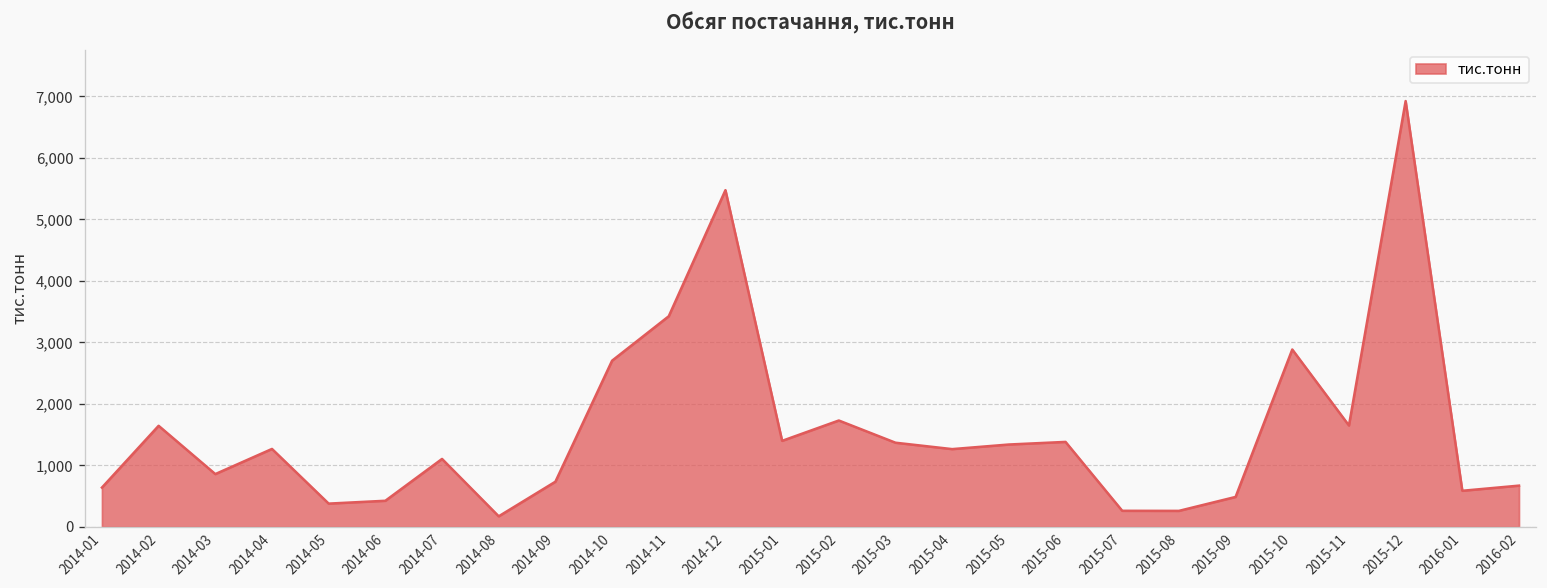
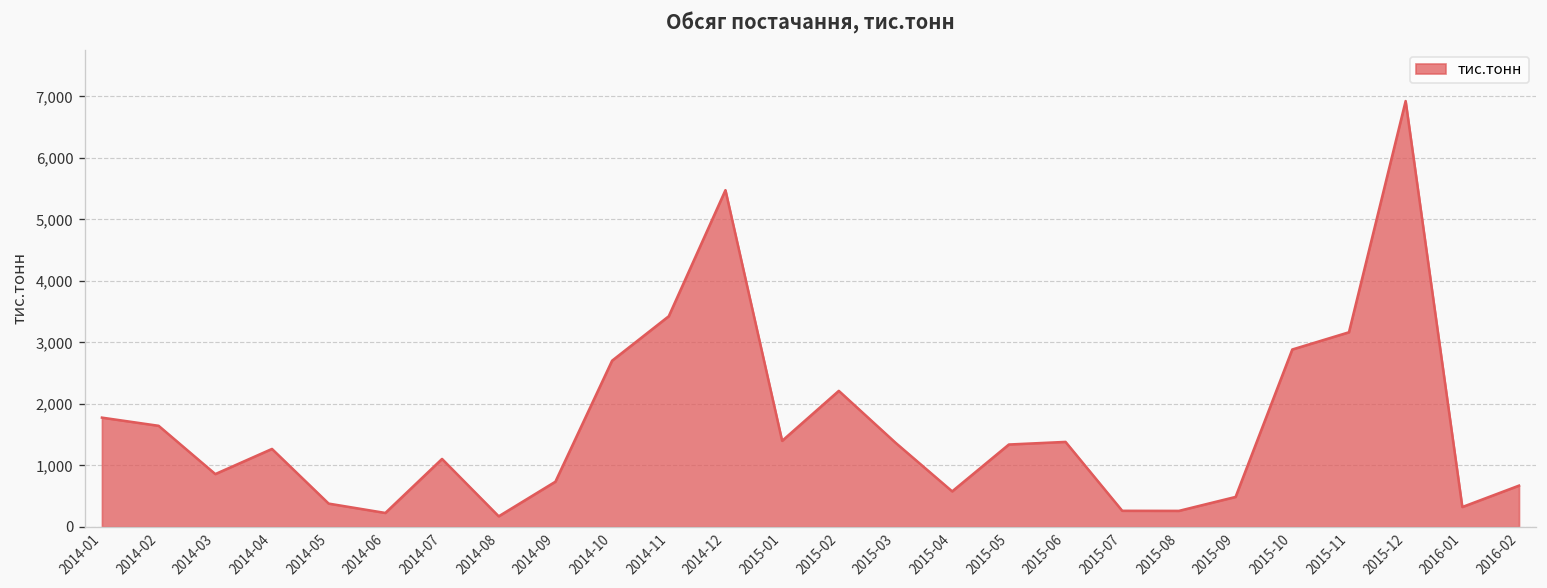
  {
-   "2014-01": "600",
+   "2014-01": "1,800",
    "2014-02": "1,600",
    "2014-03": "900",
    "2014-04": "1,300",
    "2014-05": "400",
-   "2014-06": "400",
+   "2014-06": "200",
    "2014-07": "1,100",
    "2014-08": "200",
    "2014-09": "700",
    "2014-10": "2,700",
    "2014-11": "3,400",
    "2014-12": "5,500",
    "2015-01": "1,400",
-   "2015-02": "1,700",
+   "2015-02": "2,200",
    "2015-03": "1,400",
-   "2015-04": "1,300",
+   "2015-04": "600",
    "2015-05": "1,300",
    "2015-06": "1,400",
    "2015-07": "300",
    "2015-08": "300",
    "2015-09": "500",
    "2015-10": "2,900",
-   "2015-11": "1,600",
+   "2015-11": "3,200",
    "2015-12": "6,900",
-   "2016-01": "600",
+   "2016-01": "300",
    "2016-02": "700"
  }
